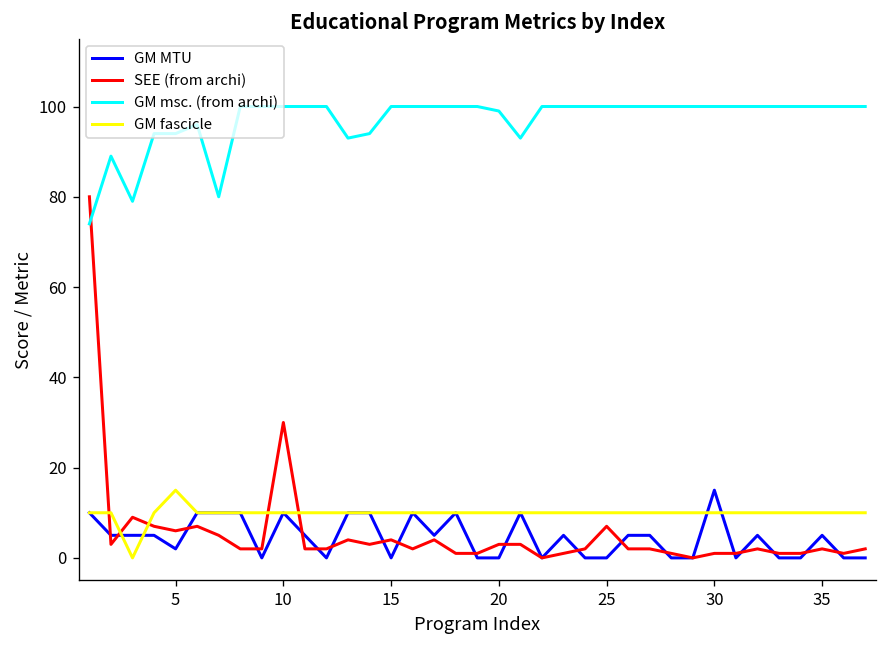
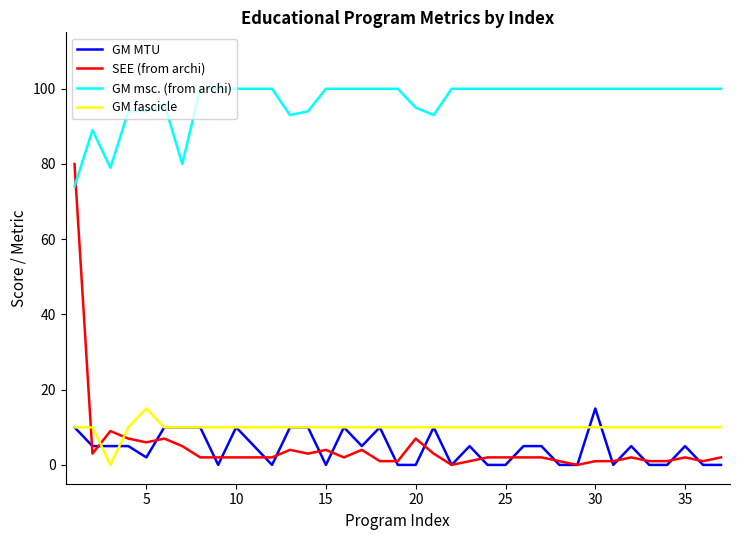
  {
    "GM MTU": {
      "5": 2,
      "15": 0,
      "20": 0,
      "25": 0,
      "30": 15,
      "35": 5
    },
    "SEE (from archi)": {
      "5": 6,
-     "10": 30,
+     "10": 2,
      "15": 4,
-     "20": 3,
-     "25": 7,
+     "20": 7,
+     "25": 2,
      "30": 1,
      "35": 2
    },
    "GM msc. (from archi)": {
      "15": 100,
-     "20": 99,
+     "20": 95,
      "25": 100,
      "30": 100,
      "35": 100
    },
    "GM fascicle": {
      "5": 15,
      "15": 10,
      "20": 10,
      "25": 10,
      "30": 10,
      "35": 10
    }
  }
